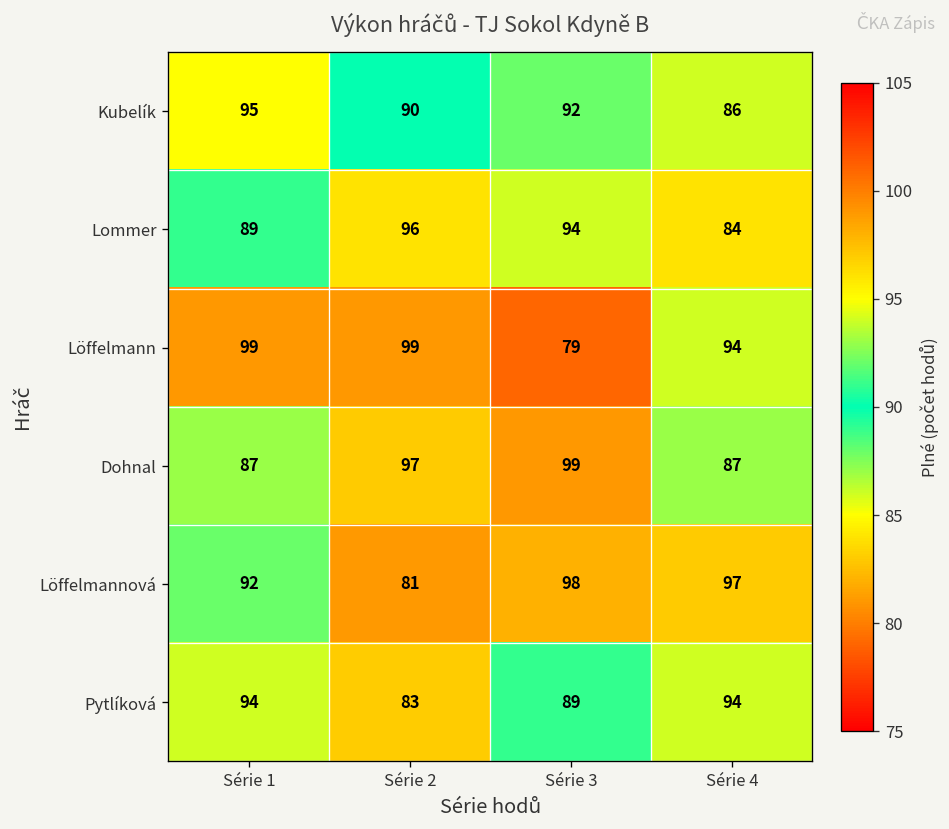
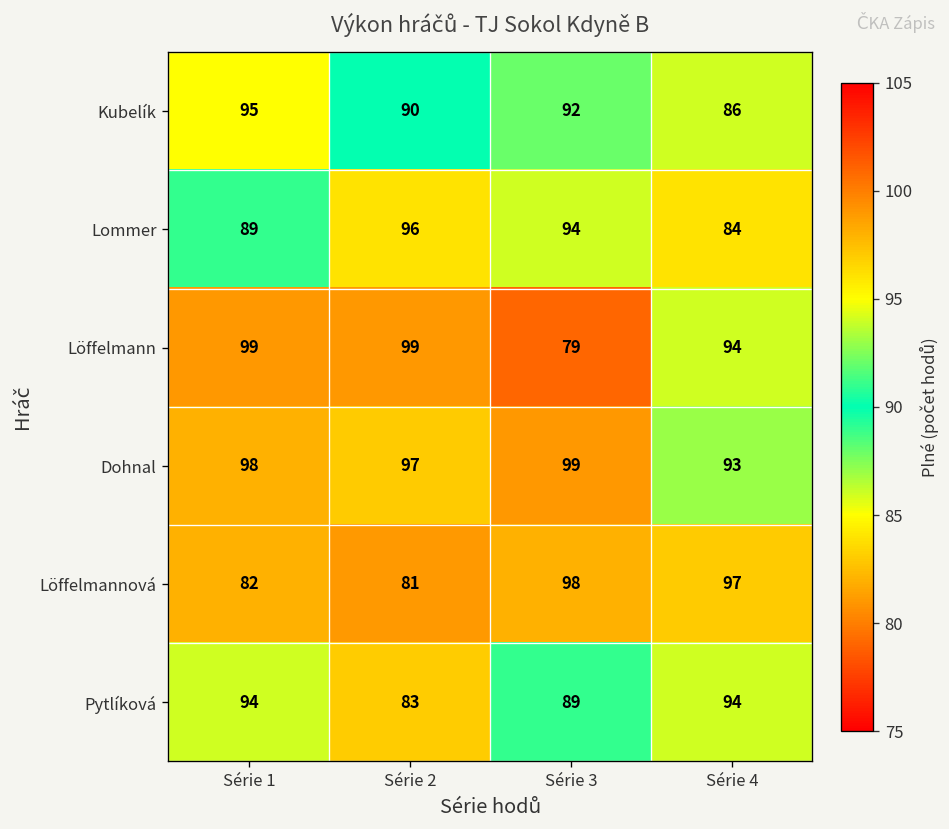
  {
    "Kubelík": {
      "Série 1": 95,
      "Série 2": 90,
      "Série 3": 92,
      "Série 4": 86
    },
    "Lommer": {
      "Série 1": 89,
      "Série 2": 96,
      "Série 3": 94,
      "Série 4": 84
    },
    "Löffelmann": {
      "Série 1": 99,
      "Série 2": 99,
      "Série 3": 79,
      "Série 4": 94
    },
    "Dohnal": {
-     "Série 1": 87,
+     "Série 1": 98,
      "Série 2": 97,
      "Série 3": 99,
-     "Série 4": 87
+     "Série 4": 93
    },
    "Löffelmannová": {
-     "Série 1": 92,
+     "Série 1": 82,
      "Série 2": 81,
      "Série 3": 98,
      "Série 4": 97
    },
    "Pytlíková": {
      "Série 1": 94,
      "Série 2": 83,
      "Série 3": 89,
      "Série 4": 94
    }
  }
